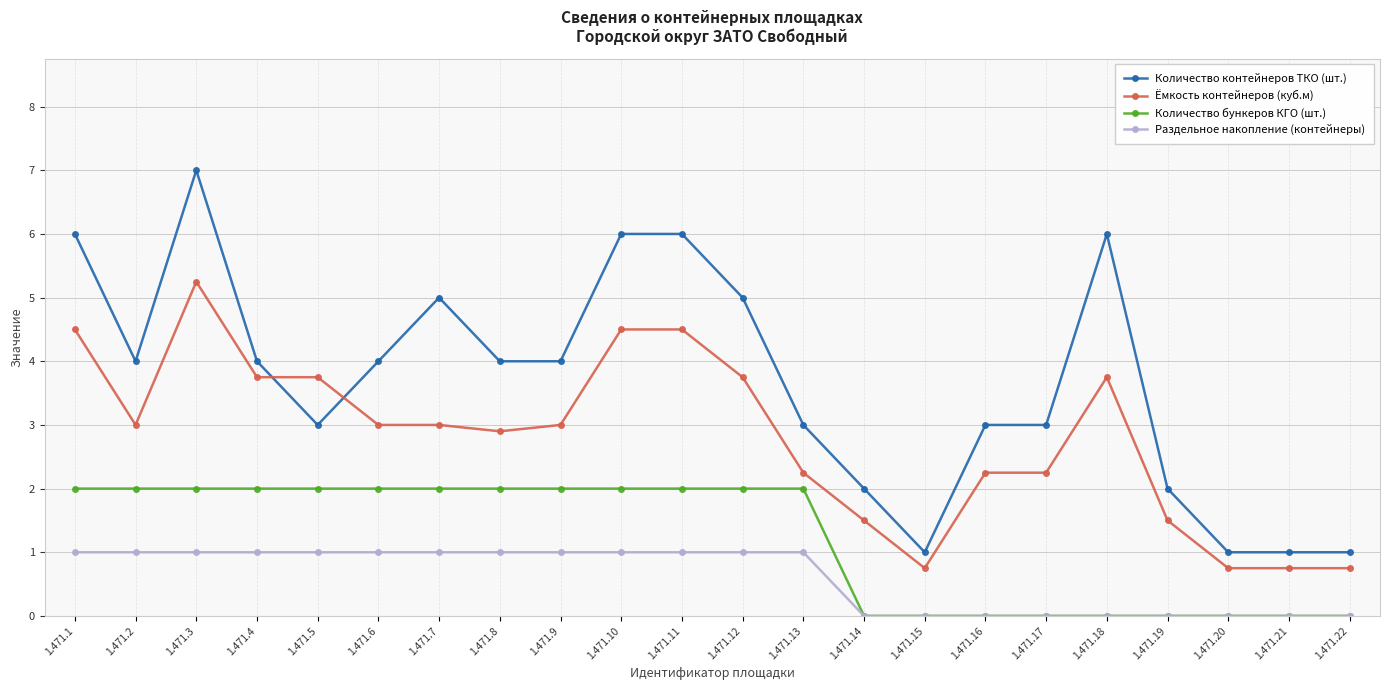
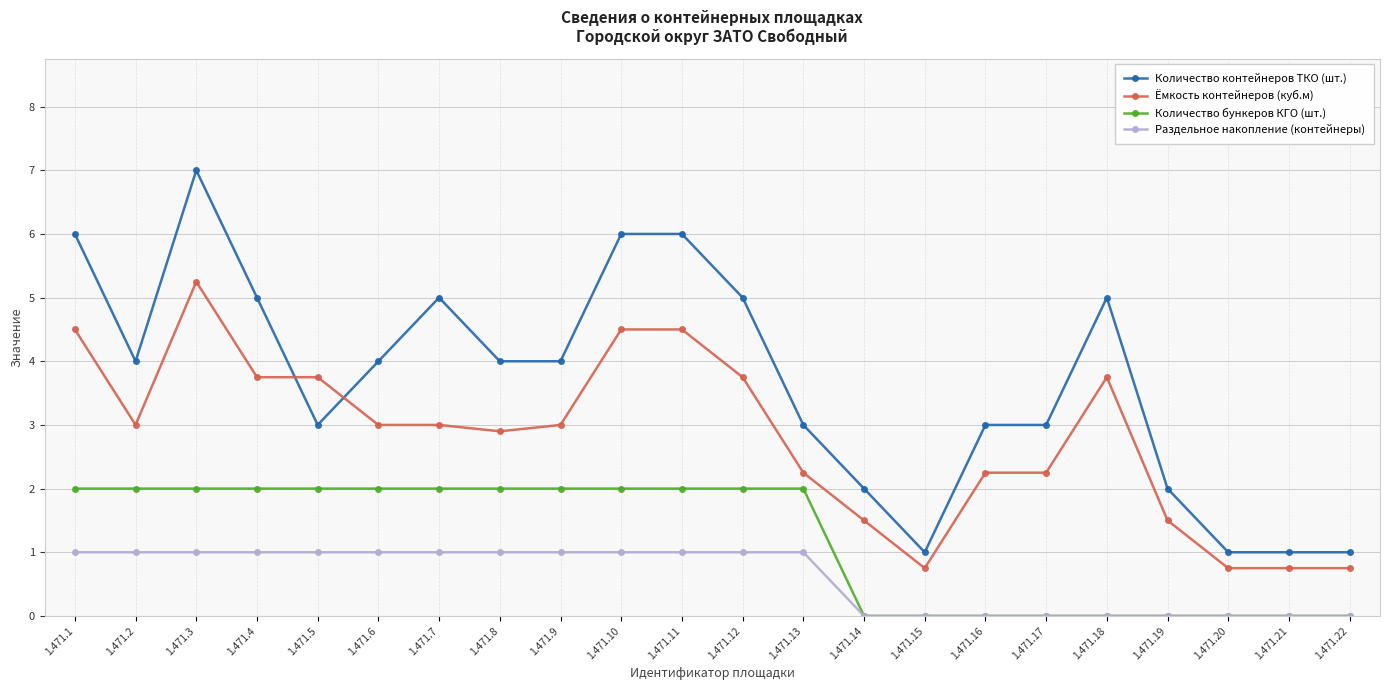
  {
    "Количество контейнеров ТКО (шт.)": {
      "1.471.1": 6,
      "1.471.2": 4,
      "1.471.3": 7,
-     "1.471.4": 4,
+     "1.471.4": 5,
      "1.471.5": 3,
      "1.471.6": 4,
      "1.471.7": 5,
      "1.471.8": 4,
      "1.471.9": 4,
      "1.471.10": 6,
      "1.471.11": 6,
      "1.471.12": 5,
      "1.471.13": 3,
      "1.471.14": 2,
      "1.471.15": 1,
      "1.471.16": 3,
      "1.471.17": 3,
-     "1.471.18": 6,
+     "1.471.18": 5,
      "1.471.19": 2,
      "1.471.20": 1,
      "1.471.21": 1,
      "1.471.22": 1
    },
    "Ёмкость контейнеров (куб.м)": {
      "1.471.1": 4.5,
      "1.471.2": 3,
      "1.471.3": 5.3,
      "1.471.4": 3.8,
      "1.471.5": 3.8,
      "1.471.6": 3,
      "1.471.7": 3,
      "1.471.8": 2.9,
      "1.471.9": 3,
      "1.471.10": 4.5,
      "1.471.11": 4.5,
      "1.471.12": 3.8,
      "1.471.13": 2.3,
      "1.471.14": 1.5,
      "1.471.15": 0.8,
      "1.471.16": 2.3,
      "1.471.17": 2.3,
      "1.471.18": 3.8,
      "1.471.19": 1.5,
      "1.471.20": 0.8,
      "1.471.21": 0.8,
      "1.471.22": 0.8
    },
    "Количество бункеров КГО (шт.)": {
      "1.471.1": 2,
      "1.471.2": 2,
      "1.471.3": 2,
      "1.471.4": 2,
      "1.471.5": 2,
      "1.471.6": 2,
      "1.471.7": 2,
      "1.471.8": 2,
      "1.471.9": 2,
      "1.471.10": 2,
      "1.471.11": 2,
      "1.471.12": 2,
      "1.471.13": 2
    },
    "Раздельное накопление (контейнеры)": {
      "1.471.1": 1,
      "1.471.2": 1,
      "1.471.3": 1,
      "1.471.4": 1,
      "1.471.5": 1,
      "1.471.6": 1,
      "1.471.7": 1,
      "1.471.8": 1,
      "1.471.9": 1,
      "1.471.10": 1,
      "1.471.11": 1,
      "1.471.12": 1,
      "1.471.13": 1
    }
  }
